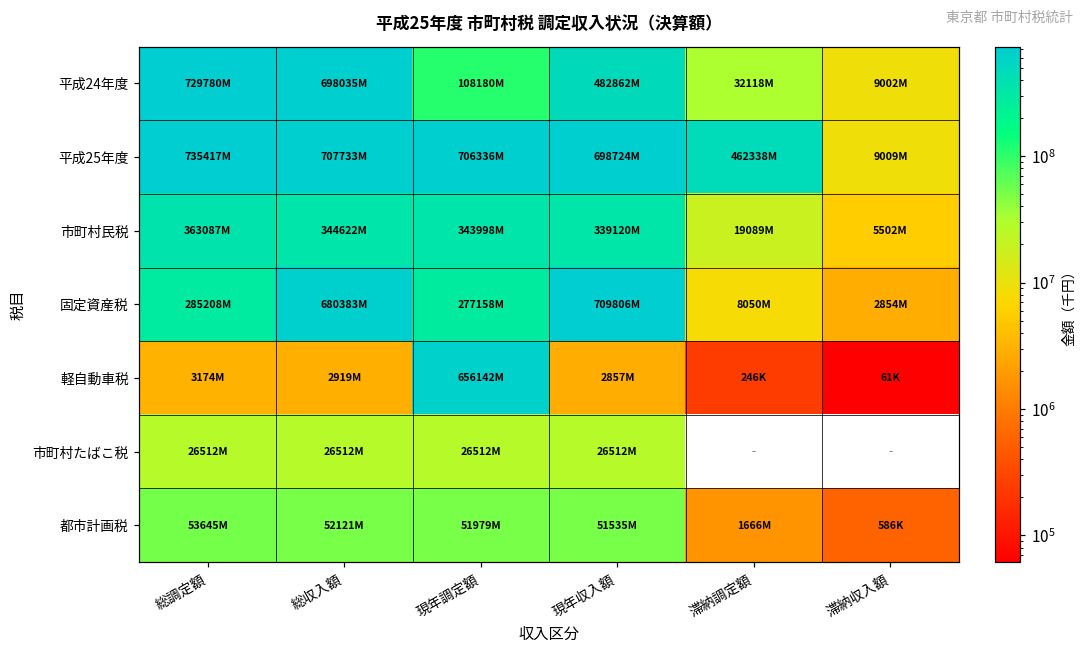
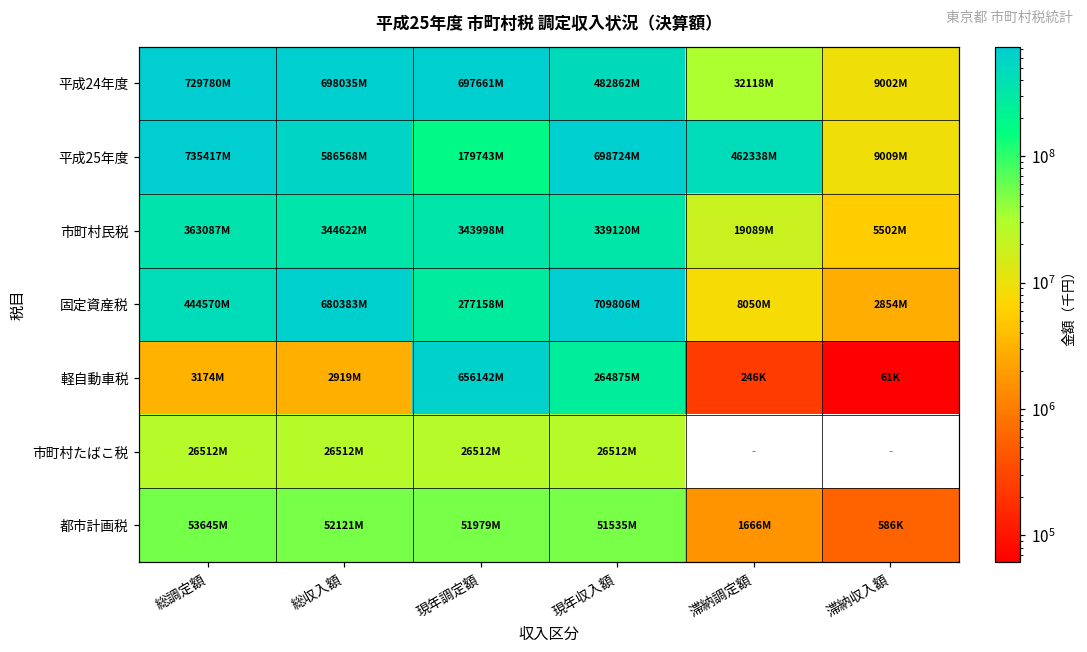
  {
    "平成24年度": {
      "総調定額": "729780M",
      "総収入額": "698035M",
-     "現年調定額": "108180M",
+     "現年調定額": "697661M",
      "現年収入額": "482862M",
      "滞納調定額": "32118M",
      "滞納収入額": "9002M"
    },
    "平成25年度": {
      "総調定額": "735417M",
-     "総収入額": "707733M",
-     "現年調定額": "706336M",
+     "総収入額": "586568M",
+     "現年調定額": "179743M",
      "現年収入額": "698724M",
      "滞納調定額": "462338M",
      "滞納収入額": "9009M"
    },
    "市町村民税": {
      "総調定額": "363087M",
      "総収入額": "344622M",
      "現年調定額": "343998M",
      "現年収入額": "339120M",
      "滞納調定額": "19089M",
      "滞納収入額": "5502M"
    },
    "固定資産税": {
-     "総調定額": "285208M",
+     "総調定額": "444570M",
      "総収入額": "680383M",
      "現年調定額": "277158M",
      "現年収入額": "709806M",
      "滞納調定額": "8050M",
      "滞納収入額": "2854M"
    },
    "軽自動車税": {
      "総調定額": "3174M",
      "総収入額": "2919M",
      "現年調定額": "656142M",
-     "現年収入額": "2857M",
+     "現年収入額": "264875M",
      "滞納調定額": "246K",
      "滞納収入額": "61K"
    },
    "市町村たばこ税": {
      "総調定額": "26512M",
      "総収入額": "26512M",
      "現年調定額": "26512M",
      "現年収入額": "26512M"
    },
    "都市計画税": {
      "総調定額": "53645M",
      "総収入額": "52121M",
      "現年調定額": "51979M",
      "現年収入額": "51535M",
      "滞納調定額": "1666M",
      "滞納収入額": "586K"
    }
  }
